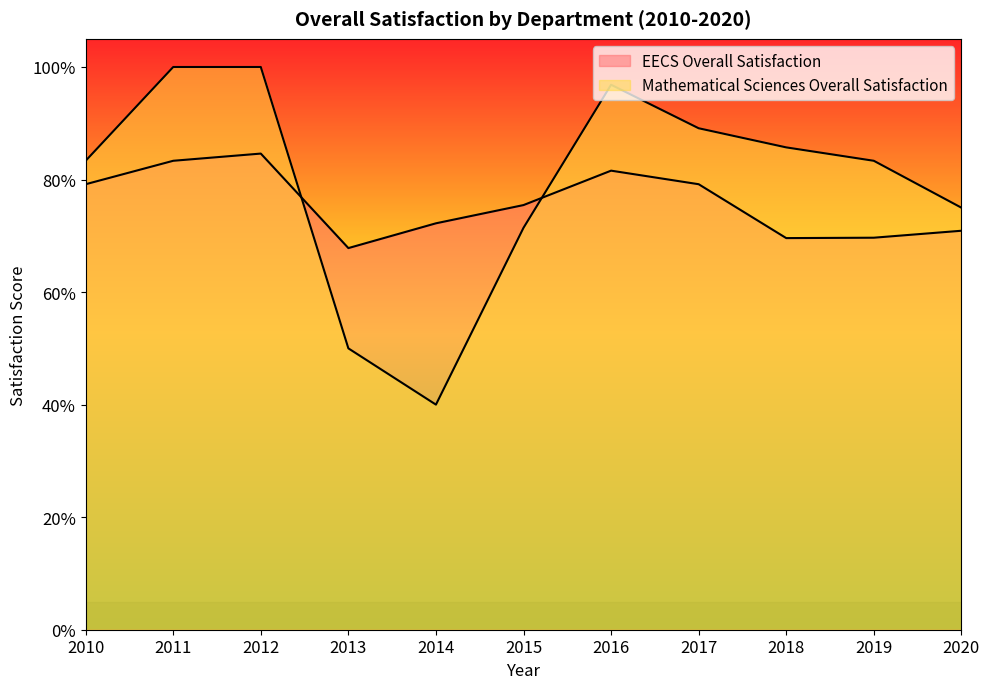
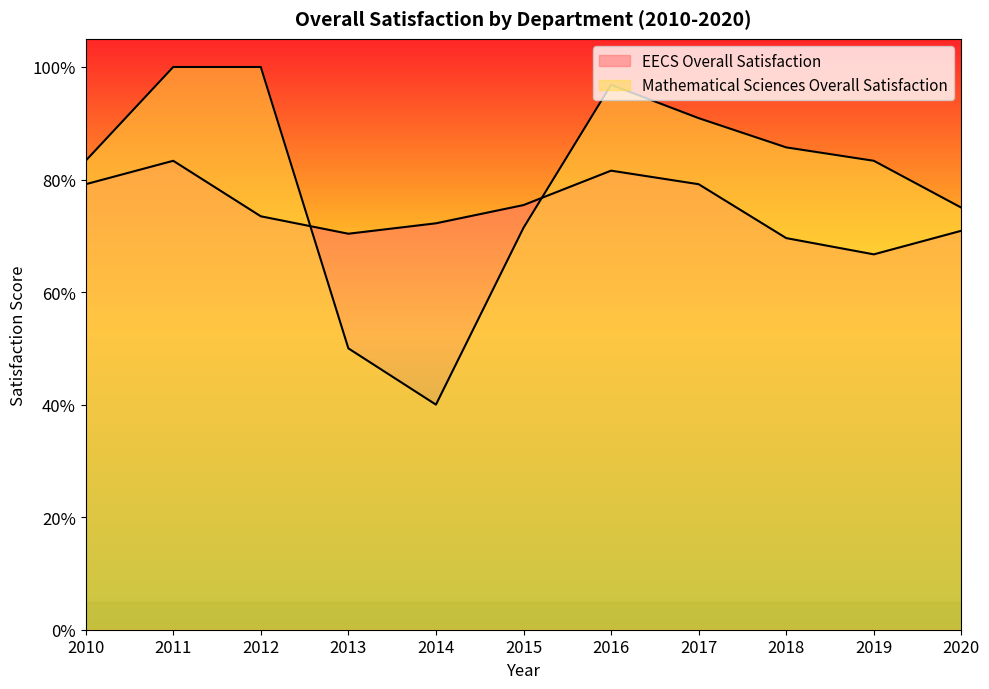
  {
    "EECS Overall Satisfaction": {
      "2010": "79%",
      "2011": "83%",
-     "2012": "85%",
-     "2013": "68%",
+     "2012": "73%",
+     "2013": "70%",
      "2014": "72%",
      "2015": "75%",
      "2016": "82%",
      "2017": "79%",
      "2018": "70%",
-     "2019": "70%",
+     "2019": "67%",
      "2020": "71%"
    },
    "Mathematical Sciences Overall Satisfaction": {
      "2010": "83%",
      "2011": "100%",
      "2012": "100%",
      "2013": "50%",
      "2014": "40%",
      "2015": "71%",
-     "2017": "89%",
+     "2017": "91%",
      "2018": "86%",
      "2019": "83%",
      "2020": "75%"
    }
  }
